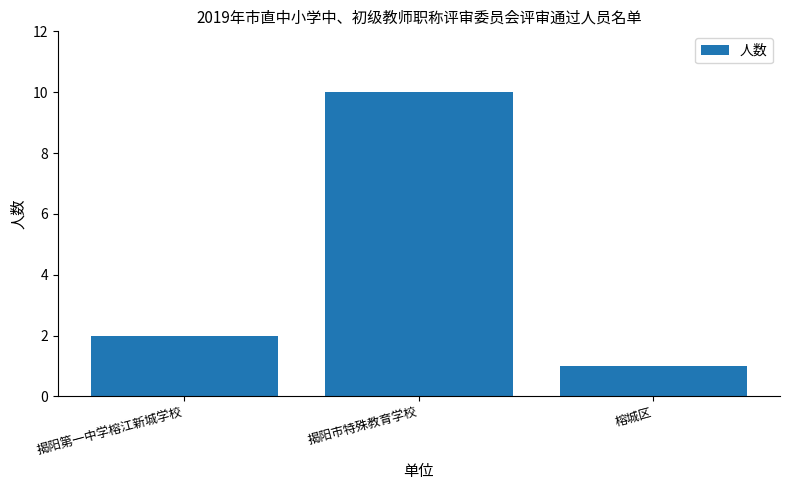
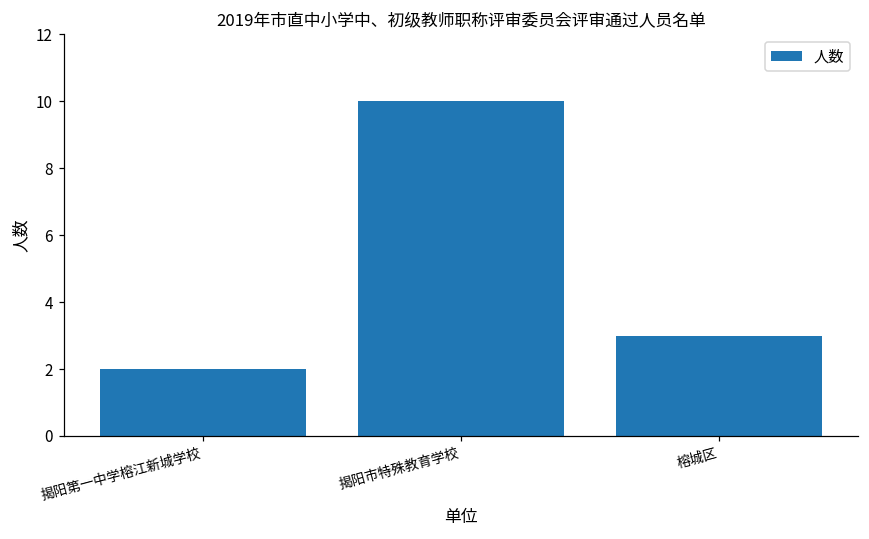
  {
    "揭阳第一中学榕江新城学校": 2,
    "揭阳市特殊教育学校": 10,
-   "榕城区": 1
+   "榕城区": 3
  }
